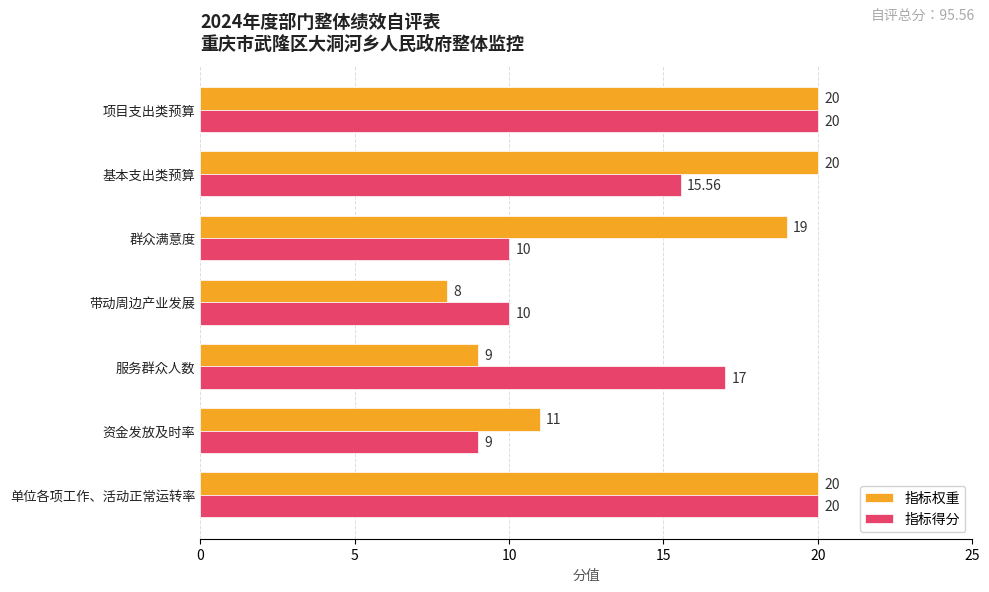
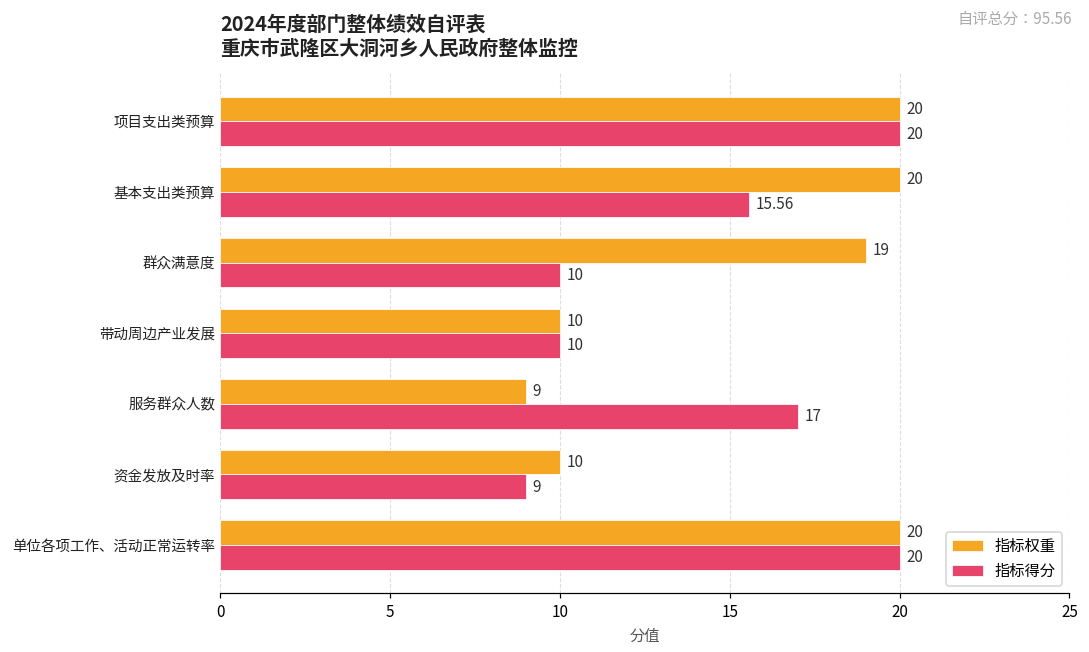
  {
    "指标权重": {
      "项目支出类预算": 20,
      "基本支出类预算": 20,
      "群众满意度": 19,
-     "带动周边产业发展": 8,
+     "带动周边产业发展": 10,
      "服务群众人数": 9,
-     "资金发放及时率": 11,
+     "资金发放及时率": 10,
      "单位各项工作、活动正常运转率": 20
    },
    "指标得分": {
      "项目支出类预算": 20,
      "基本支出类预算": 15.56,
      "群众满意度": 10,
      "带动周边产业发展": 10,
      "服务群众人数": 17,
      "资金发放及时率": 9,
      "单位各项工作、活动正常运转率": 20
    }
  }
